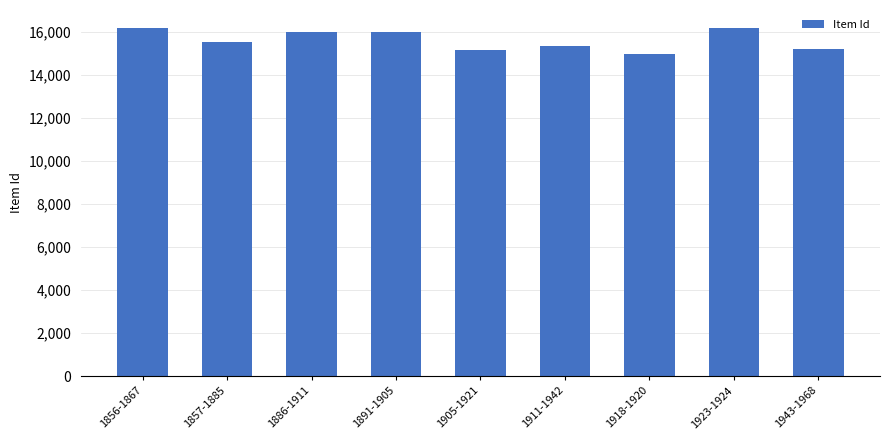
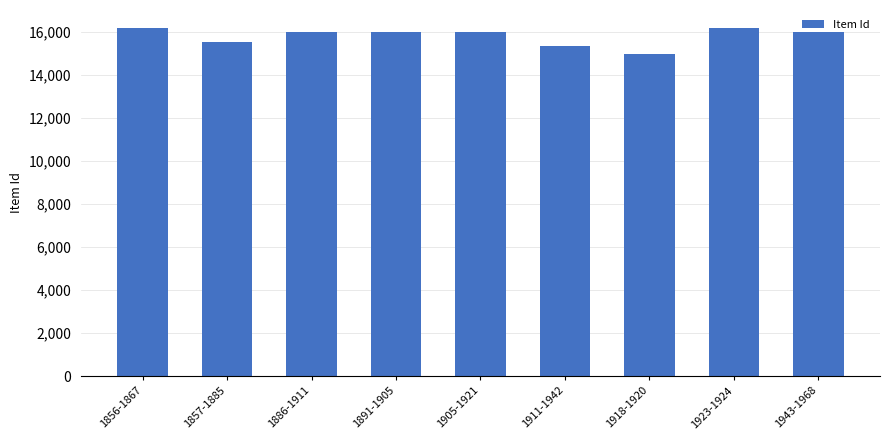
  {
    "1856-1867": "16,200",
    "1857-1885": "15,500",
    "1886-1911": "16,000",
    "1891-1905": "16,000",
-   "1905-1921": "15,100",
+   "1905-1921": "16,000",
    "1911-1942": "15,300",
    "1918-1920": "15,000",
    "1923-1924": "16,200",
-   "1943-1968": "15,200"
+   "1943-1968": "16,000"
  }
